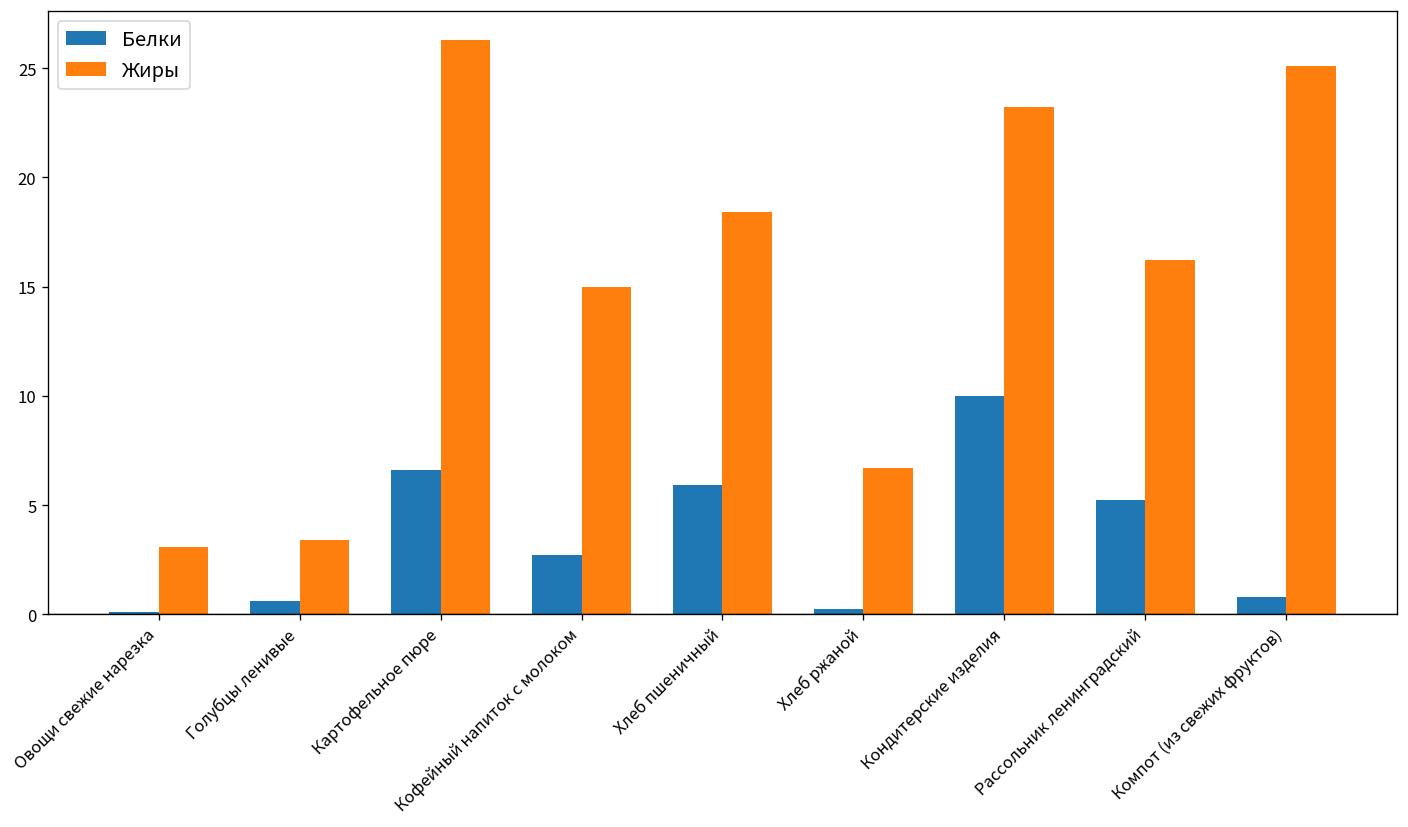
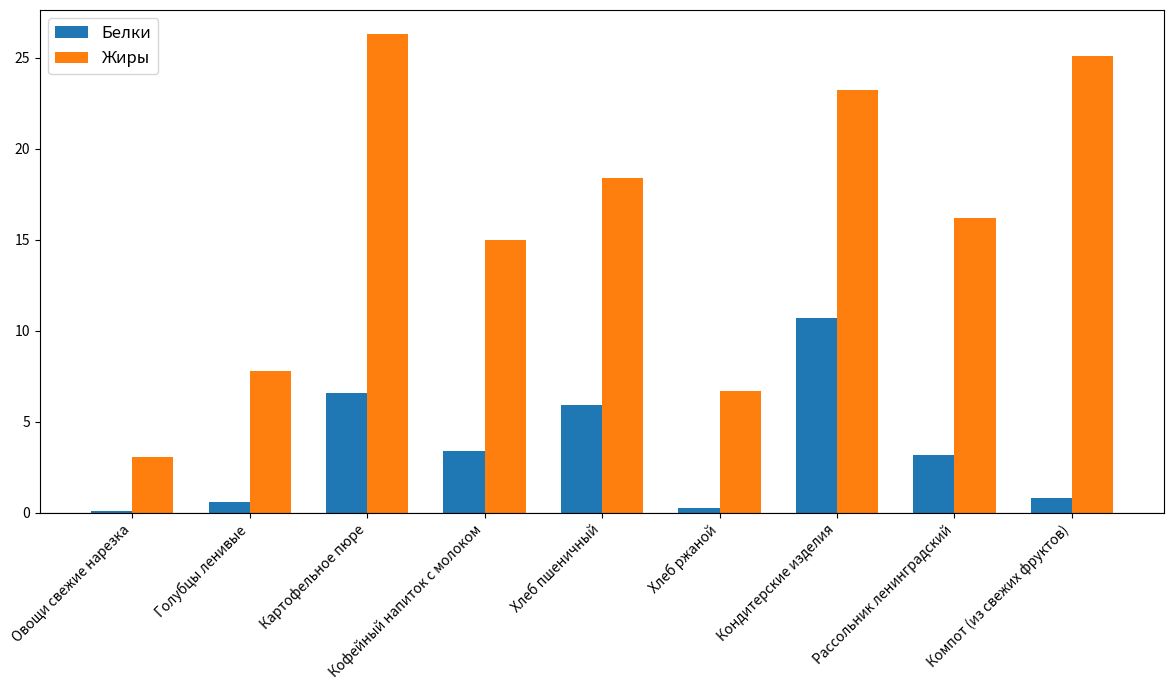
  {
    "Белки": {
      "Голубцы ленивые": 0.6,
      "Картофельное пюре": 6.6,
-     "Кофейный напиток с молоком": 2.7,
+     "Кофейный напиток с молоком": 3.4,
      "Хлеб пшеничный": 5.9,
      "Хлеб ржаной": 0.2,
-     "Кондитерские изделия": 10.0,
-     "Рассольник ленинградский": 5.3,
+     "Кондитерские изделия": 10.7,
+     "Рассольник ленинградский": 3.2,
      "Компот (из свежих фруктов)": 0.8
    },
    "Жиры": {
      "Овощи свежие нарезка": 3.1,
-     "Голубцы ленивые": 3.4,
+     "Голубцы ленивые": 7.8,
      "Картофельное пюре": 26.3,
      "Кофейный напиток с молоком": 15.0,
      "Хлеб пшеничный": 18.4,
      "Хлеб ржаной": 6.7,
      "Кондитерские изделия": 23.2,
      "Рассольник ленинградский": 16.2,
      "Компот (из свежих фруктов)": 25.1
    }
  }
